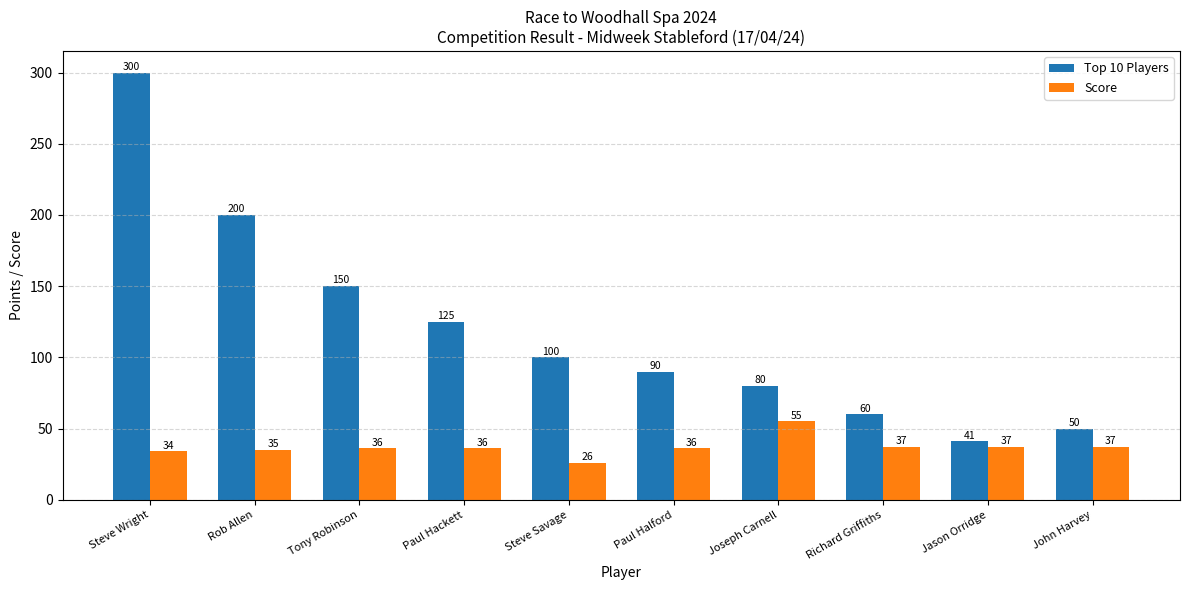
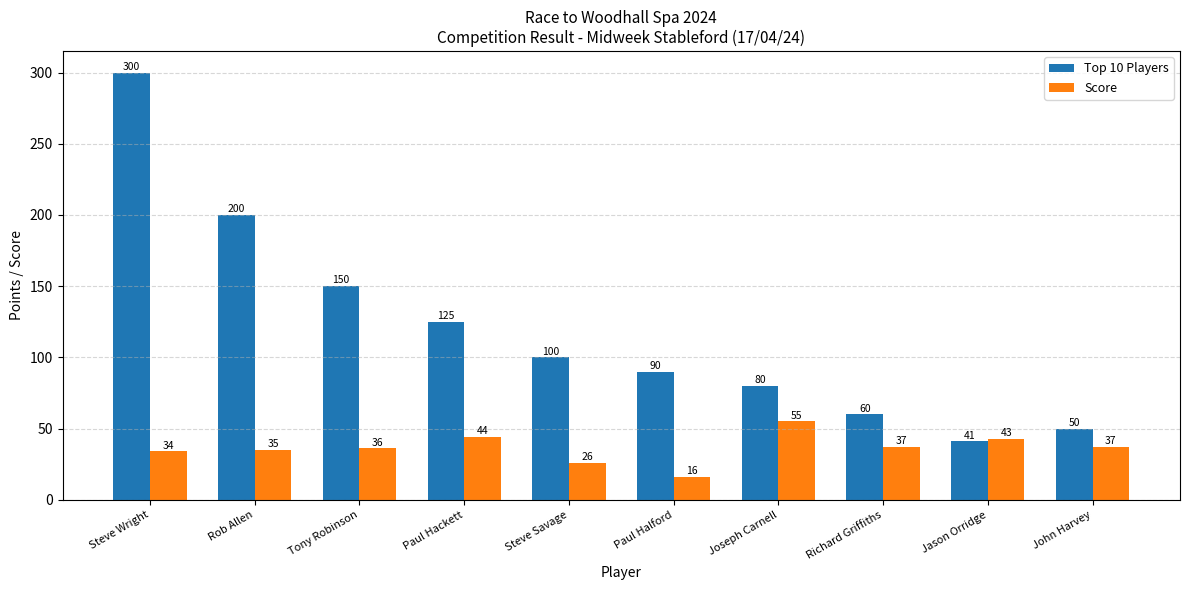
  {
    "Top 10 Players": {
      "Steve Wright": 300,
      "Rob Allen": 200,
      "Tony Robinson": 150,
      "Paul Hackett": 125,
      "Steve Savage": 100,
      "Paul Halford": 90,
      "Joseph Carnell": 80,
      "Richard Griffiths": 60,
      "Jason Orridge": 41,
      "John Harvey": 50
    },
    "Score": {
      "Steve Wright": 34,
      "Rob Allen": 35,
      "Tony Robinson": 36,
-     "Paul Hackett": 36,
+     "Paul Hackett": 44,
      "Steve Savage": 26,
-     "Paul Halford": 36,
+     "Paul Halford": 16,
      "Joseph Carnell": 55,
      "Richard Griffiths": 37,
-     "Jason Orridge": 37,
+     "Jason Orridge": 43,
      "John Harvey": 37
    }
  }
